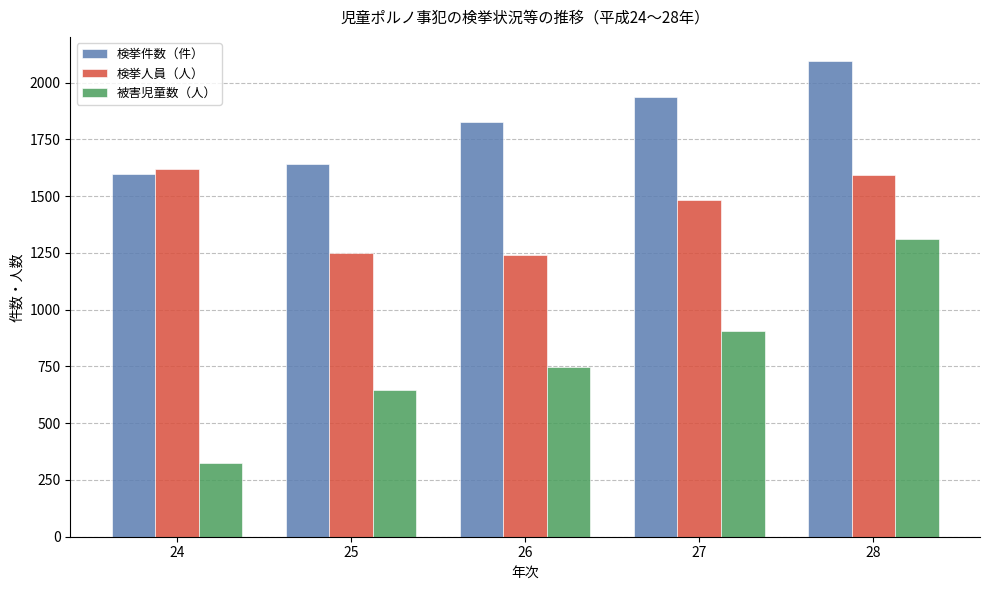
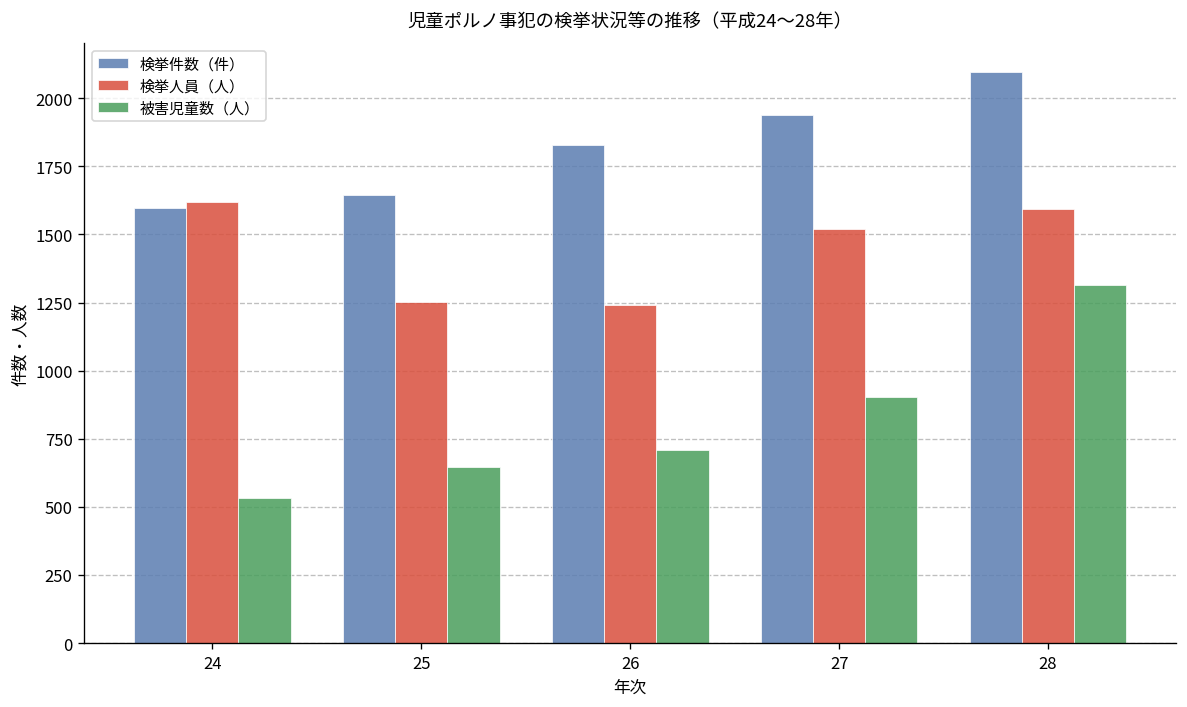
  {
    "検挙件数（件）": {
      "24": 1600,
      "25": 1640,
      "26": 1830,
      "27": 1940,
      "28": 2100
    },
    "検挙人員（人）": {
      "24": 1620,
      "25": 1250,
      "26": 1240,
-     "27": 1480,
+     "27": 1520,
      "28": 1600
    },
    "被害児童数（人）": {
-     "24": 330,
+     "24": 530,
      "25": 650,
-     "26": 750,
+     "26": 710,
      "27": 910,
      "28": 1310
    }
  }
